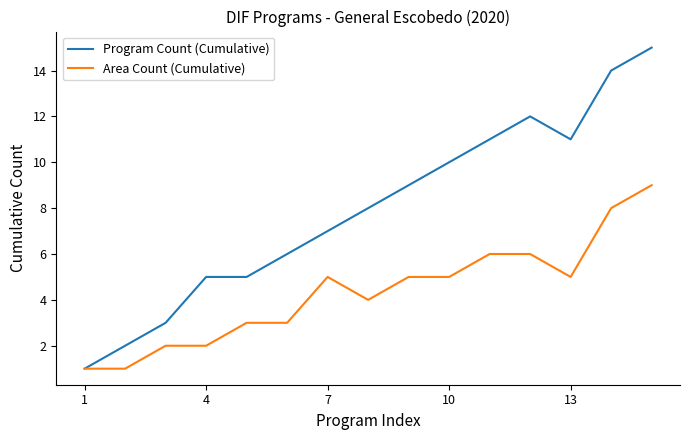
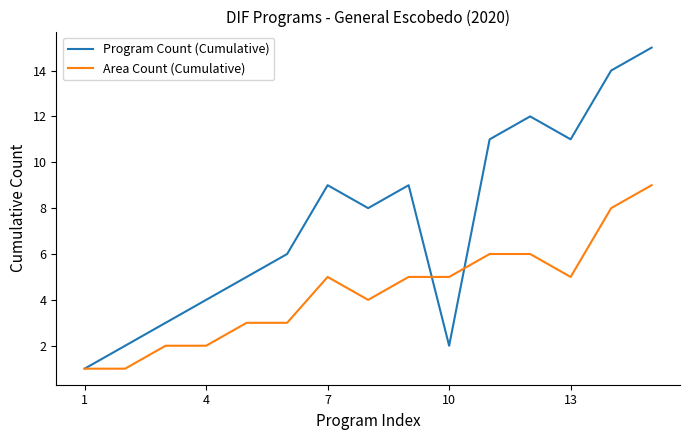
  {
    "Program Count (Cumulative)": {
-     "4": 5,
-     "7": 7,
-     "10": 10,
+     "4": 4,
+     "7": 9,
+     "10": 2,
      "13": 11
    },
    "Area Count (Cumulative)": {
      "4": 2,
      "7": 5,
      "10": 5,
      "13": 5
    }
  }
